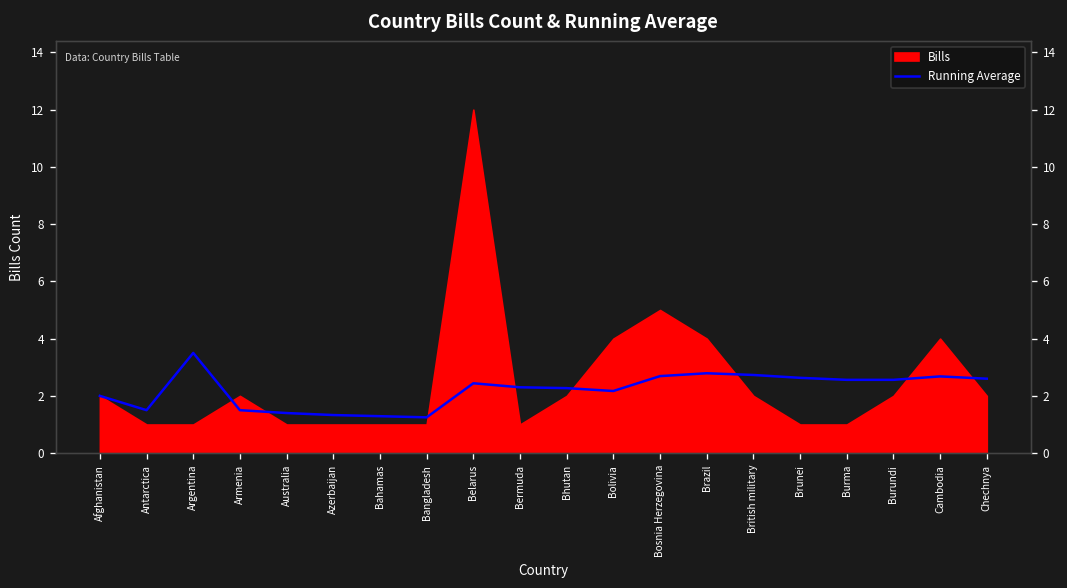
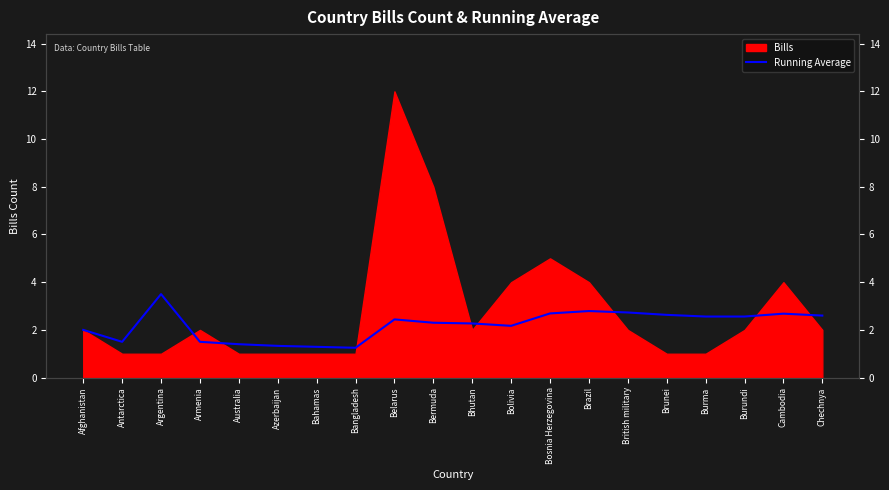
  {
    "Running Average": {
      "Antarctica": 1.5,
      "Argentina": 3.5,
      "Armenia": 1.5,
      "Australia": 1.4,
      "Azerbaijan": 1.3,
      "Bahamas": 1.3,
      "Bangladesh": 1.3,
      "Belarus": 2.4,
      "Bermuda": 2.3,
      "Bhutan": 2.3,
      "Bolivia": 2.2,
      "Bosnia Herzegovina": 2.7,
      "Brazil": 2.8,
      "British military": 2.7,
      "Brunei": 2.6,
      "Burma": 2.6,
      "Burundi": 2.6,
      "Cambodia": 2.7,
      "Chechnya": 2.6
    },
    "Bills": {
      "Antarctica": 1,
      "Argentina": 1,
      "Armenia": 2,
      "Australia": 1,
      "Azerbaijan": 1,
      "Bahamas": 1,
      "Bangladesh": 1,
      "Belarus": 12,
-     "Bermuda": 1,
+     "Bermuda": 8,
      "Bhutan": 2,
      "Bolivia": 4,
      "Bosnia Herzegovina": 5,
      "Brazil": 4,
      "British military": 2,
      "Brunei": 1,
      "Burma": 1,
      "Burundi": 2,
      "Cambodia": 4,
      "Chechnya": 2
    }
  }
